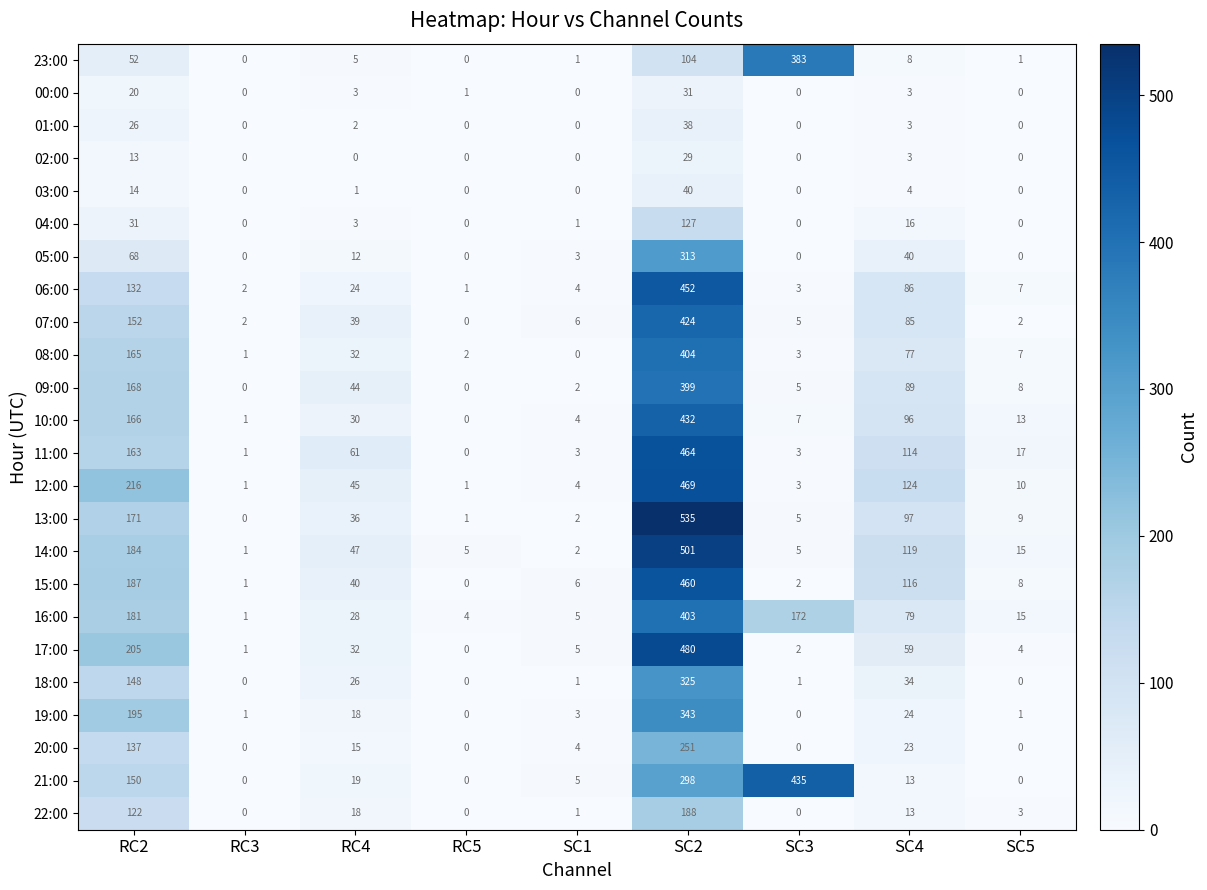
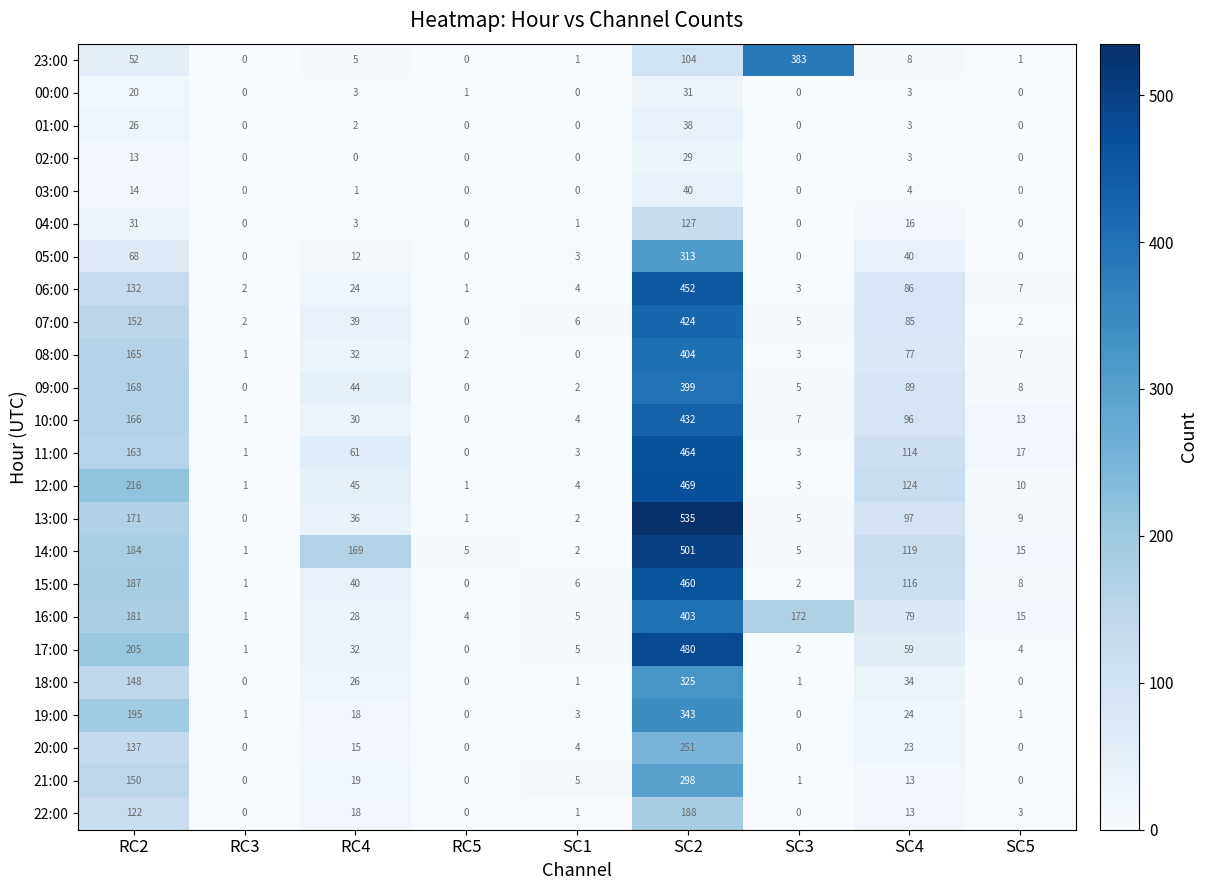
  {
    "14:00": {
      "RC2": 184,
      "RC3": 1,
-     "RC4": 47,
+     "RC4": 169,
      "RC5": 5,
      "SC1": 2,
      "SC2": 501,
      "SC3": 5,
      "SC4": 119,
      "SC5": 15
    },
    "21:00": {
      "RC2": 150,
      "RC3": 0,
      "RC4": 19,
      "RC5": 0,
      "SC1": 5,
      "SC2": 298,
-     "SC3": 435,
+     "SC3": 1,
      "SC4": 13,
      "SC5": 0
    }
  }
